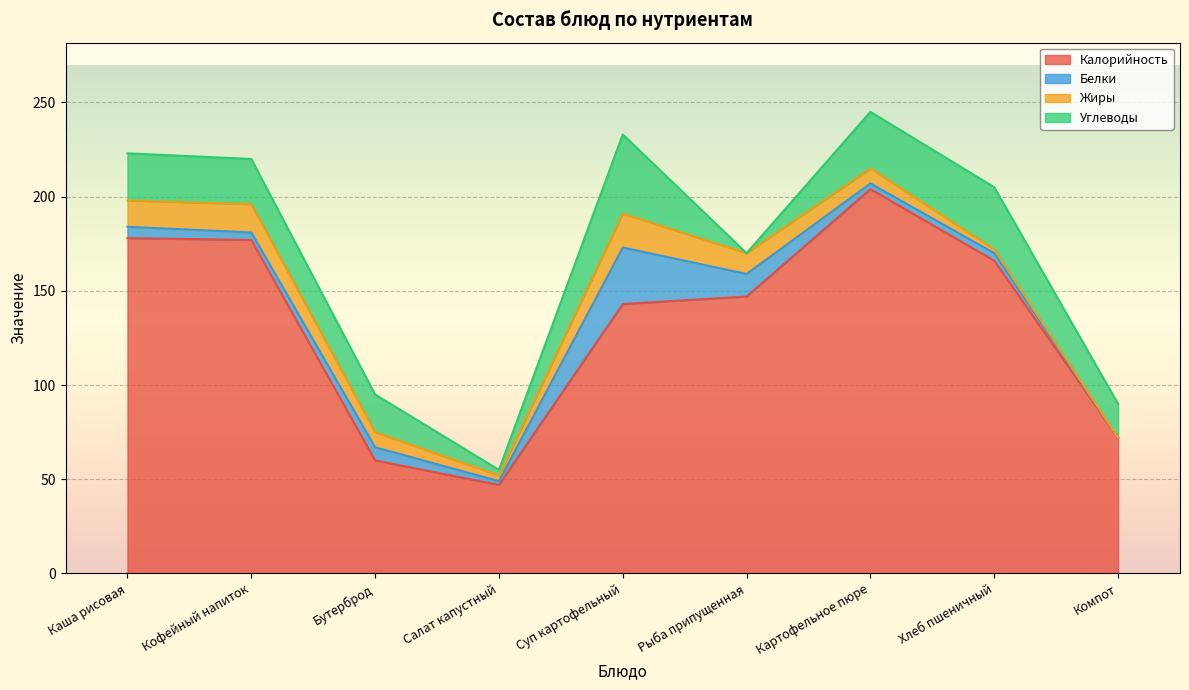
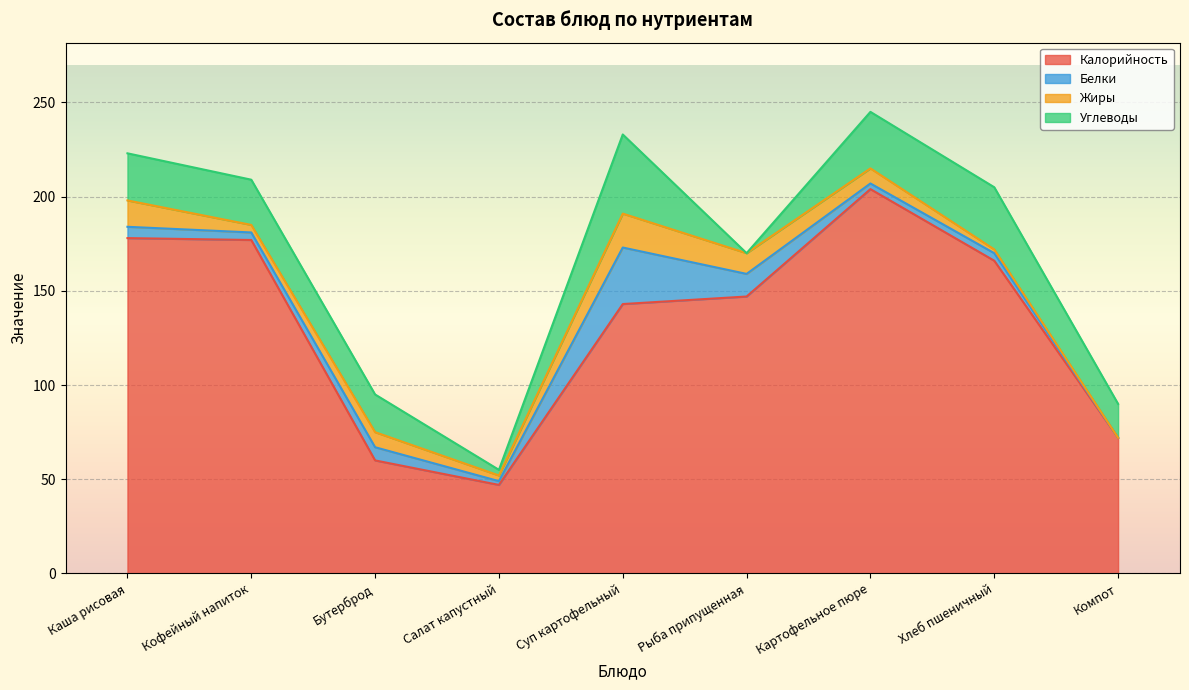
  {
    "Калорийность": {
      "Каша рисовая": 178,
      "Кофейный напиток": 177,
      "Бутерброд": 60,
      "Салат капустный": 47,
      "Суп картофельный": 143,
      "Рыба припущенная": 147,
      "Картофельное пюре": 204,
      "Хлеб пшеничный": 166
    },
    "Белки": {
      "Каша рисовая": 6,
      "Кофейный напиток": 4,
      "Бутерброд": 7,
      "Салат капустный": 2,
      "Суп картофельный": 30,
      "Рыба припущенная": 12,
      "Картофельное пюре": 3,
      "Хлеб пшеничный": 4
    },
    "Жиры": {
      "Каша рисовая": 14,
-     "Кофейный напиток": 15,
+     "Кофейный напиток": 4,
      "Бутерброд": 8,
      "Салат капустный": 3,
      "Суп картофельный": 18,
      "Картофельное пюре": 8,
      "Хлеб пшеничный": 2
    },
    "Углеводы": {
      "Каша рисовая": 25,
      "Кофейный напиток": 24,
      "Бутерброд": 20,
      "Салат капустный": 3,
      "Суп картофельный": 42,
      "Картофельное пюре": 30,
      "Хлеб пшеничный": 33,
      "Компот": 18
    }
  }
